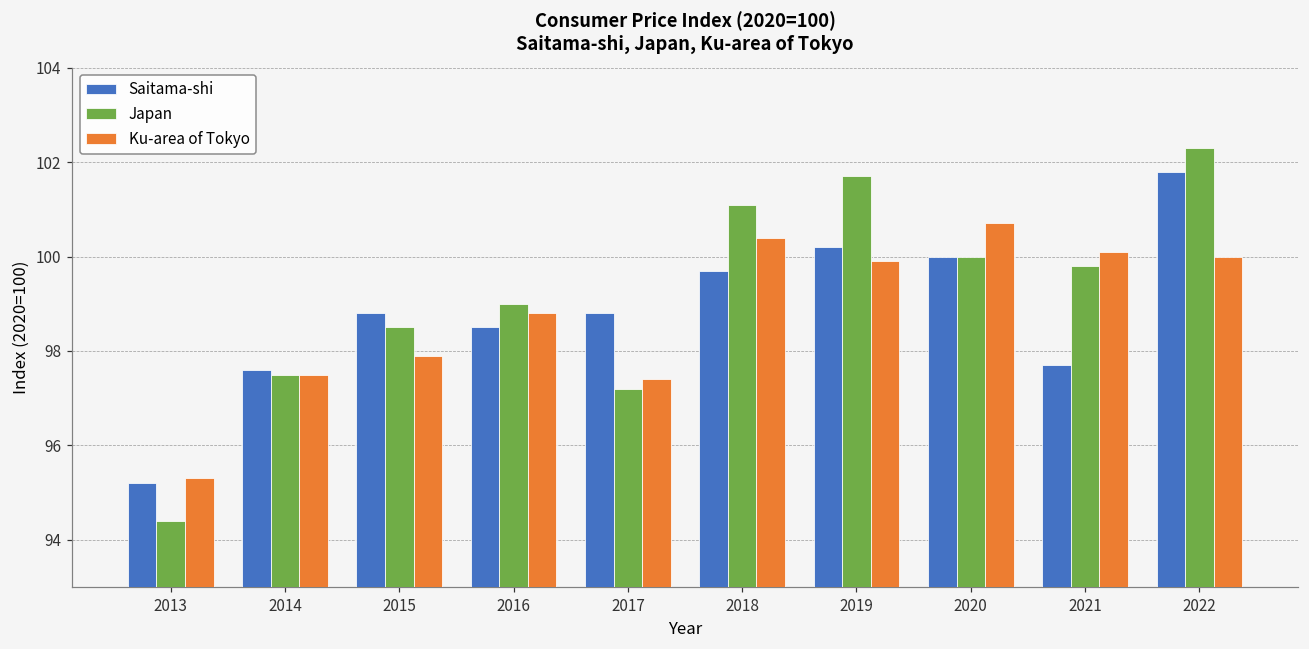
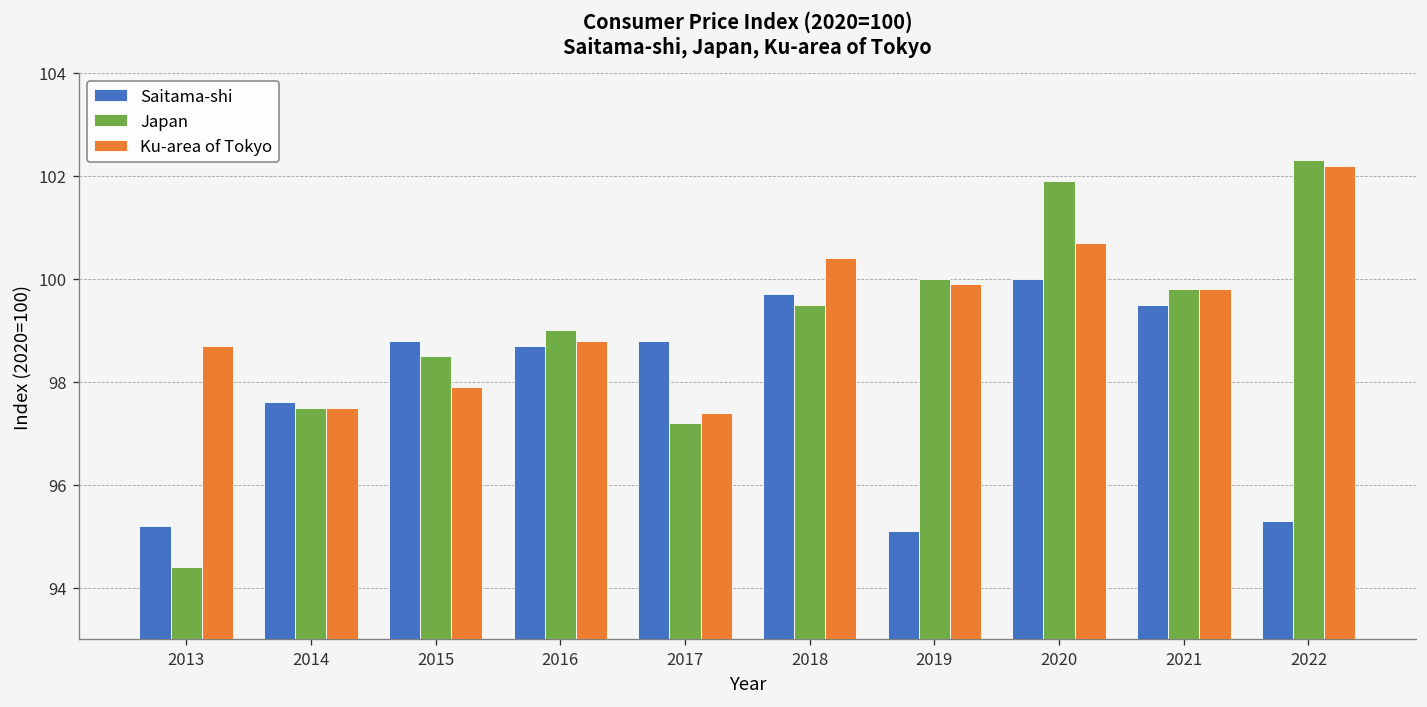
  {
    "Saitama-shi": {
      "2013": 95.2,
      "2014": 97.6,
      "2015": 98.8,
-     "2016": 98.5,
+     "2016": 98.7,
      "2017": 98.8,
      "2018": 99.7,
-     "2019": 100.2,
+     "2019": 95.1,
      "2020": 100.0,
-     "2021": 97.7,
-     "2022": 101.8
+     "2021": 99.5,
+     "2022": 95.3
    },
    "Japan": {
      "2013": 94.4,
      "2014": 97.5,
      "2015": 98.5,
      "2016": 99.0,
      "2017": 97.2,
-     "2018": 101.1,
-     "2019": 101.7,
-     "2020": 100.0,
+     "2018": 99.5,
+     "2019": 100.0,
+     "2020": 101.9,
      "2021": 99.8,
      "2022": 102.3
    },
    "Ku-area of Tokyo": {
-     "2013": 95.3,
+     "2013": 98.7,
      "2014": 97.5,
      "2015": 97.9,
      "2016": 98.8,
      "2017": 97.4,
      "2018": 100.4,
      "2019": 99.9,
      "2020": 100.7,
-     "2021": 100.1,
-     "2022": 100.0
+     "2021": 99.8,
+     "2022": 102.2
    }
  }
